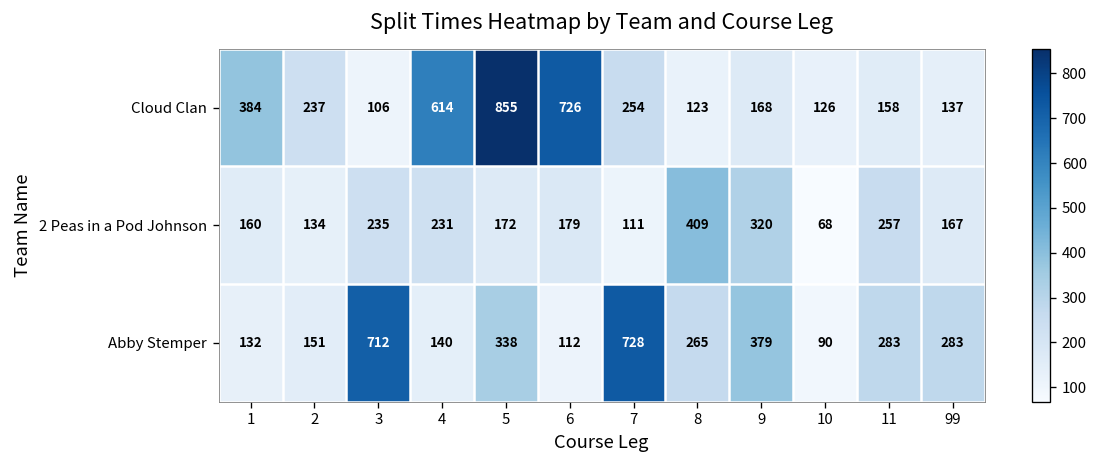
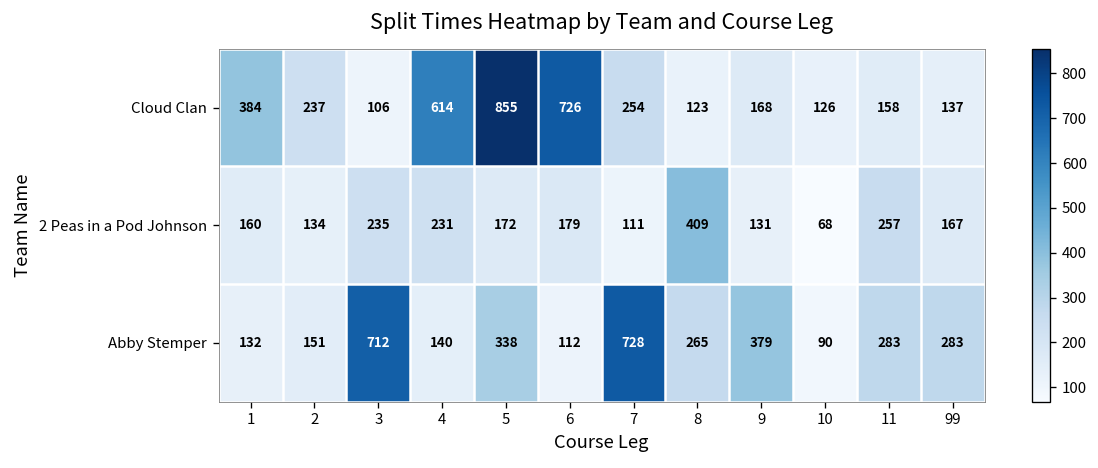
  {
    "Cloud Clan": {
      "1": 384,
      "2": 237,
      "3": 106,
      "4": 614,
      "5": 855,
      "6": 726,
      "7": 254,
      "8": 123,
      "9": 168,
      "10": 126,
      "11": 158,
      "99": 137
    },
    "2 Peas in a Pod Johnson": {
      "1": 160,
      "2": 134,
      "3": 235,
      "4": 231,
      "5": 172,
      "6": 179,
      "7": 111,
      "8": 409,
-     "9": 320,
+     "9": 131,
      "10": 68,
      "11": 257,
      "99": 167
    },
    "Abby Stemper": {
      "1": 132,
      "2": 151,
      "3": 712,
      "4": 140,
      "5": 338,
      "6": 112,
      "7": 728,
      "8": 265,
      "9": 379,
      "10": 90,
      "11": 283,
      "99": 283
    }
  }
